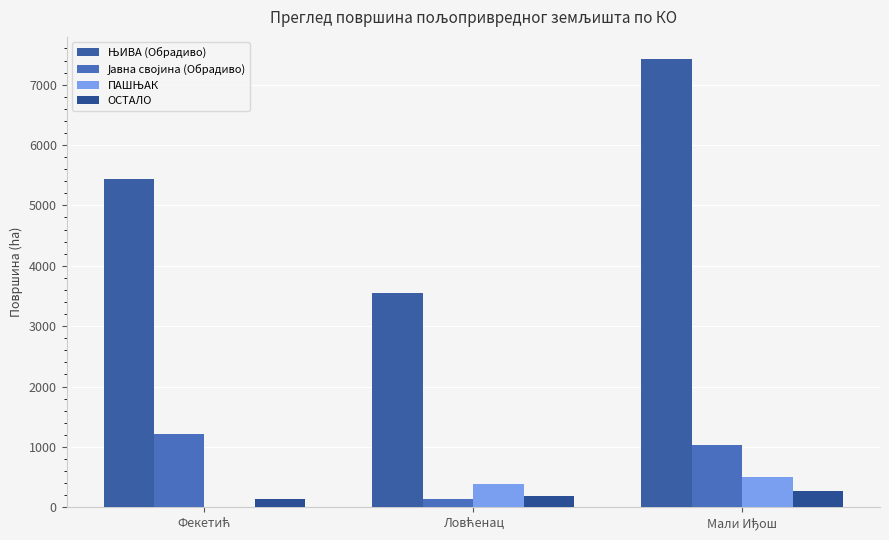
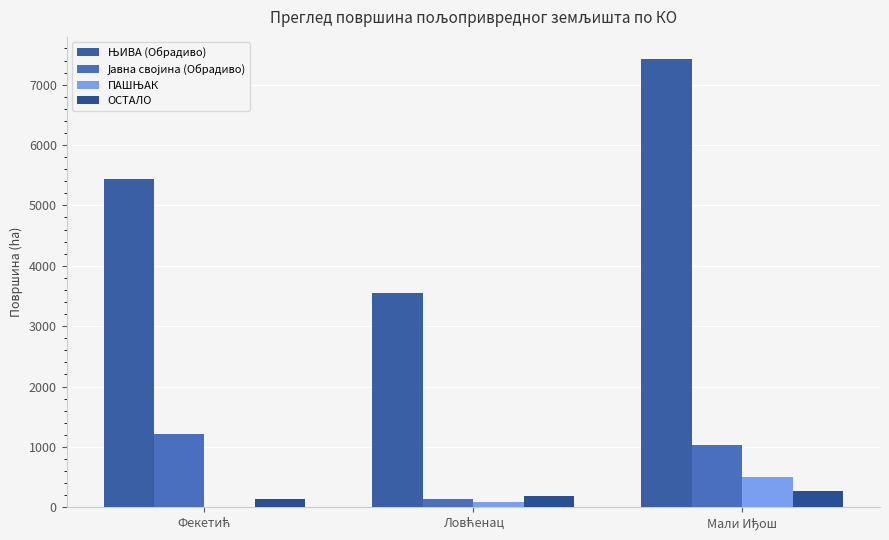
  {
    "ПАШЊАК": {
-     "Ловћенац": 400,
+     "Ловћенац": 100,
      "Мали Иђош": 500
    }
  }
